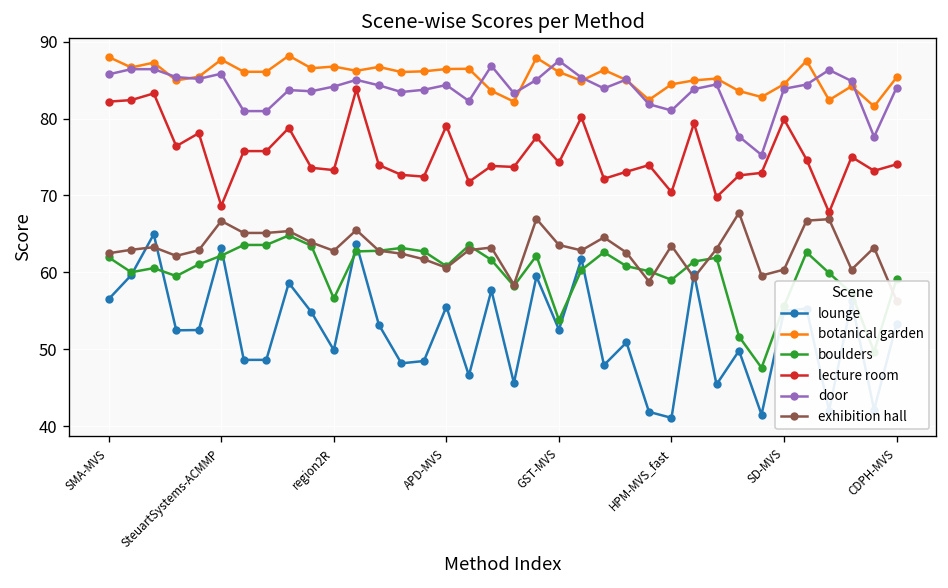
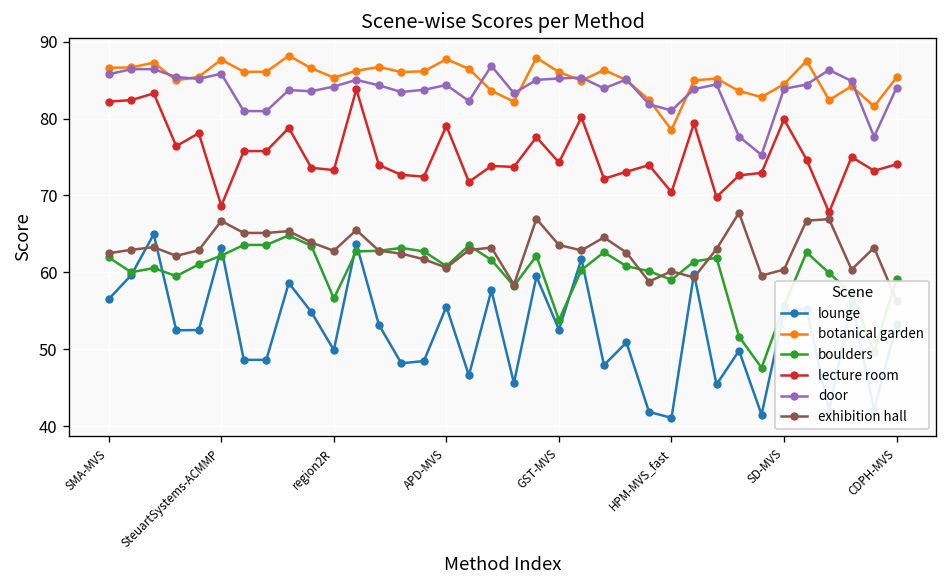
  {
    "lounge": {
      "SMA-MVS": 57,
      "SteuartSystems-ACMMP": 63,
      "region2R": 50,
      "APD-MVS": 56,
      "GST-MVS": 53,
      "HPM-MVS_fast": 41
    },
    "botanical garden": {
-     "SMA-MVS": 88,
+     "SMA-MVS": 87,
      "SteuartSystems-ACMMP": 88,
-     "region2R": 87,
-     "APD-MVS": 86,
+     "region2R": 85,
+     "APD-MVS": 88,
      "GST-MVS": 86,
-     "HPM-MVS_fast": 84,
+     "HPM-MVS_fast": 79,
      "SD-MVS": 84,
      "CDPH-MVS": 85
    },
    "boulders": {
      "SMA-MVS": 62,
      "SteuartSystems-ACMMP": 62,
      "region2R": 57,
      "GST-MVS": 54,
      "HPM-MVS_fast": 59,
      "CDPH-MVS": 59
    },
    "lecture room": {
      "SMA-MVS": 82,
      "SteuartSystems-ACMMP": 69,
      "region2R": 73,
      "APD-MVS": 79,
      "GST-MVS": 74,
      "HPM-MVS_fast": 70,
      "SD-MVS": 80,
      "CDPH-MVS": 74
    },
    "door": {
      "SMA-MVS": 86,
      "SteuartSystems-ACMMP": 86,
      "region2R": 84,
      "APD-MVS": 84,
-     "GST-MVS": 88,
+     "GST-MVS": 85,
      "HPM-MVS_fast": 81,
      "SD-MVS": 84,
      "CDPH-MVS": 84
    },
    "exhibition hall": {
      "SMA-MVS": 62,
      "SteuartSystems-ACMMP": 67,
      "region2R": 63,
      "GST-MVS": 64,
-     "HPM-MVS_fast": 63,
+     "HPM-MVS_fast": 60,
      "SD-MVS": 60
    }
  }
